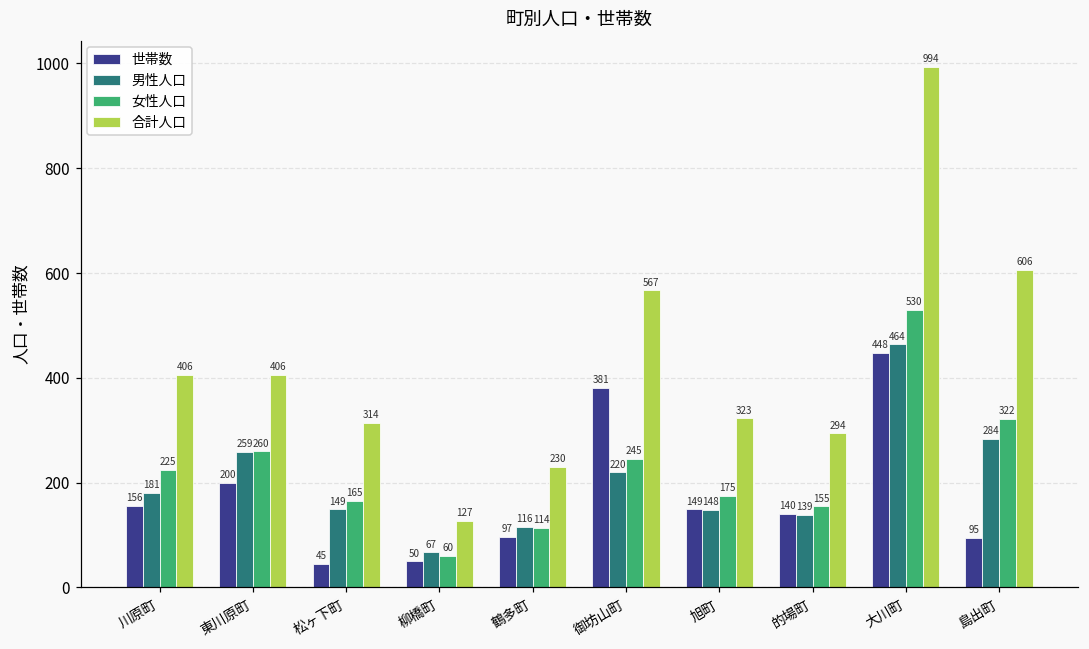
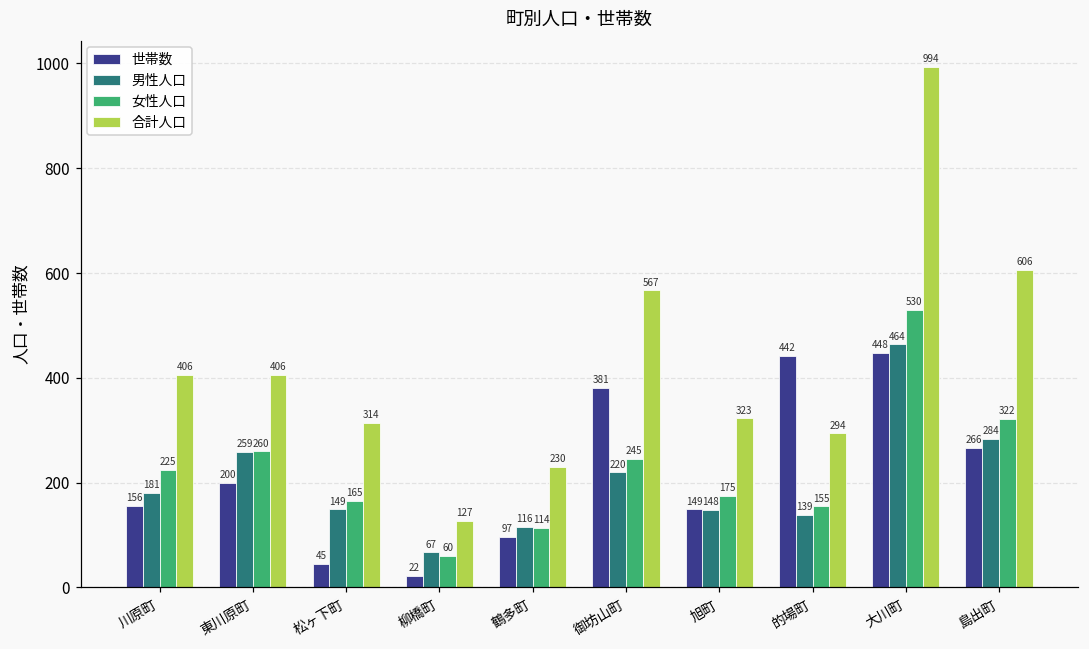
  {
    "世帯数": {
      "川原町": 156,
      "東川原町": 200,
      "松ヶ下町": 45,
-     "柳橋町": 50,
+     "柳橋町": 22,
      "鶴多町": 97,
      "御坊山町": 381,
      "旭町": 149,
-     "的場町": 140,
+     "的場町": 442,
      "大川町": 448,
-     "島出町": 95
+     "島出町": 266
    },
    "合計人口": {
      "川原町": 406,
      "東川原町": 406,
      "松ヶ下町": 314,
      "柳橋町": 127,
      "鶴多町": 230,
      "御坊山町": 567,
      "旭町": 323,
      "的場町": 294,
      "大川町": 994,
      "島出町": 606
    }
  }
